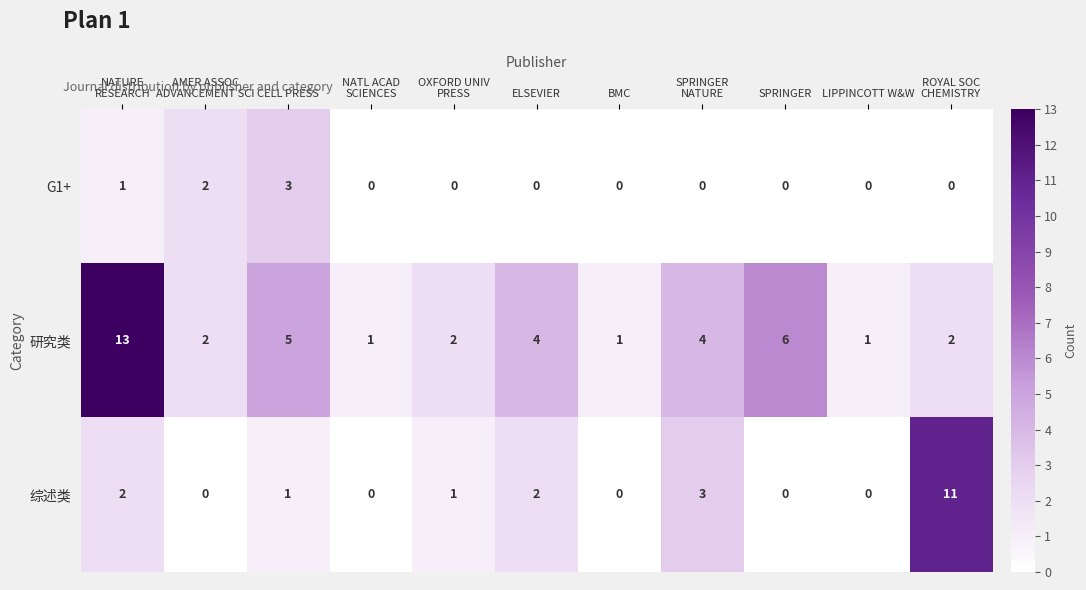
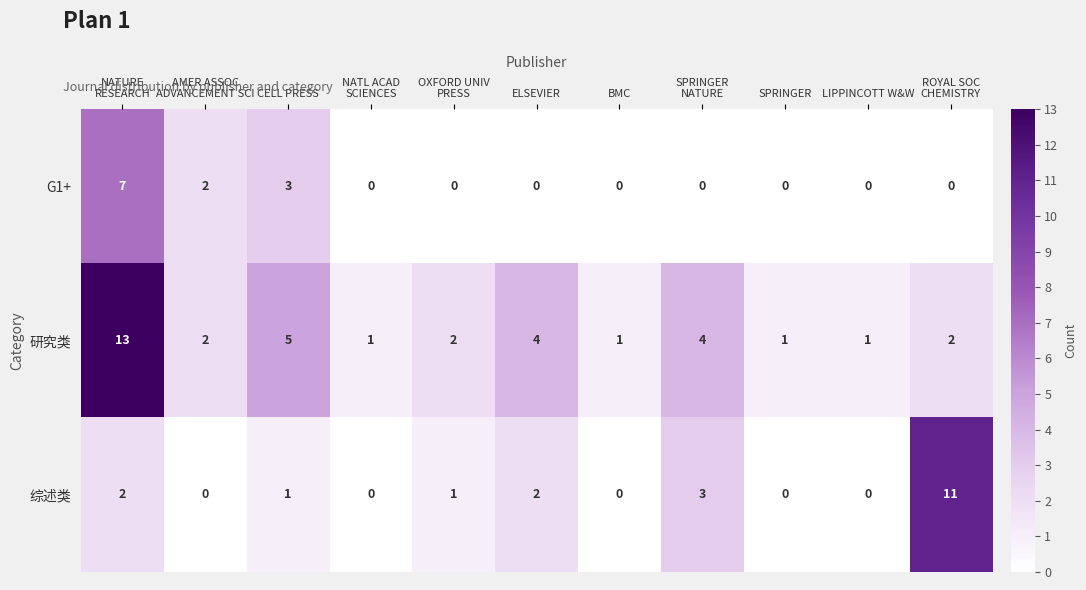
  {
    "G1+": {
-     "NATURE RESEARCH": 1,
+     "NATURE RESEARCH": 7,
      "AMER ASSOC ADVANCEMENT SCI": 2,
      "CELL PRESS": 3,
      "NATL ACAD SCIENCES": 0,
      "OXFORD UNIV PRESS": 0,
      "ELSEVIER": 0,
      "BMC": 0,
      "SPRINGER NATURE": 0,
      "SPRINGER": 0,
      "LIPPINCOTT W&W": 0,
      "ROYAL SOC CHEMISTRY": 0
    },
    "研究类": {
      "NATURE RESEARCH": 13,
      "AMER ASSOC ADVANCEMENT SCI": 2,
      "CELL PRESS": 5,
      "NATL ACAD SCIENCES": 1,
      "OXFORD UNIV PRESS": 2,
      "ELSEVIER": 4,
      "BMC": 1,
      "SPRINGER NATURE": 4,
-     "SPRINGER": 6,
+     "SPRINGER": 1,
      "LIPPINCOTT W&W": 1,
      "ROYAL SOC CHEMISTRY": 2
    },
    "综述类": {
      "NATURE RESEARCH": 2,
      "AMER ASSOC ADVANCEMENT SCI": 0,
      "CELL PRESS": 1,
      "NATL ACAD SCIENCES": 0,
      "OXFORD UNIV PRESS": 1,
      "ELSEVIER": 2,
      "BMC": 0,
      "SPRINGER NATURE": 3,
      "SPRINGER": 0,
      "LIPPINCOTT W&W": 0,
      "ROYAL SOC CHEMISTRY": 11
    }
  }
